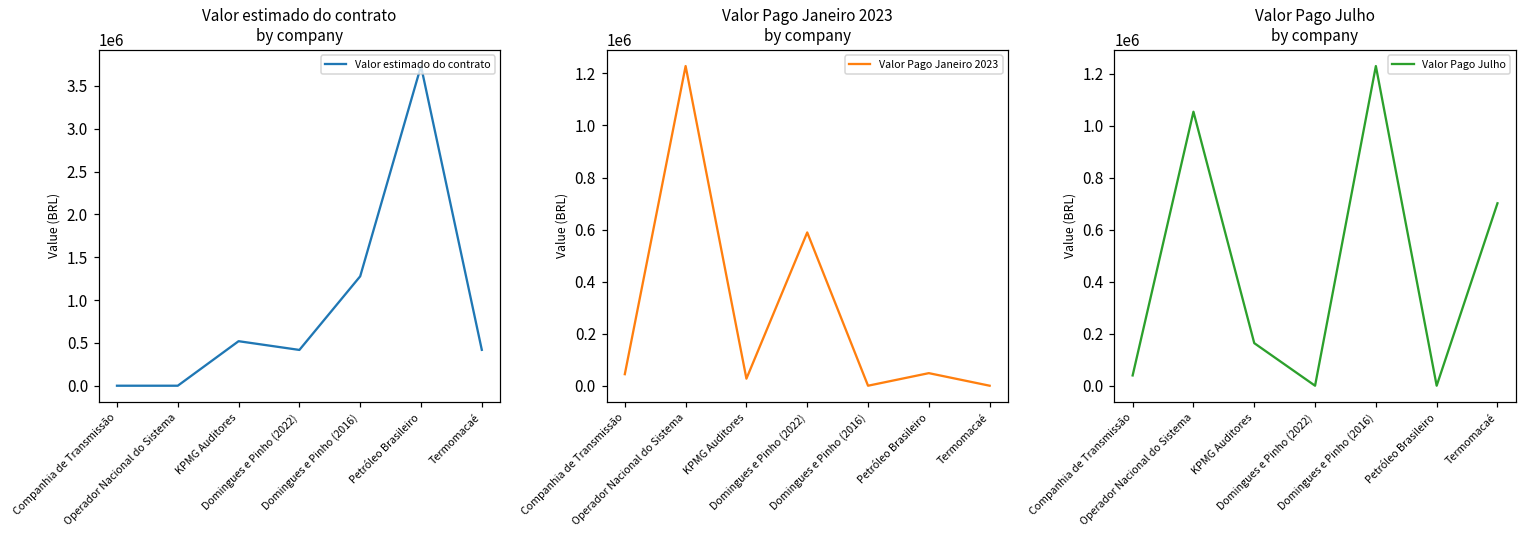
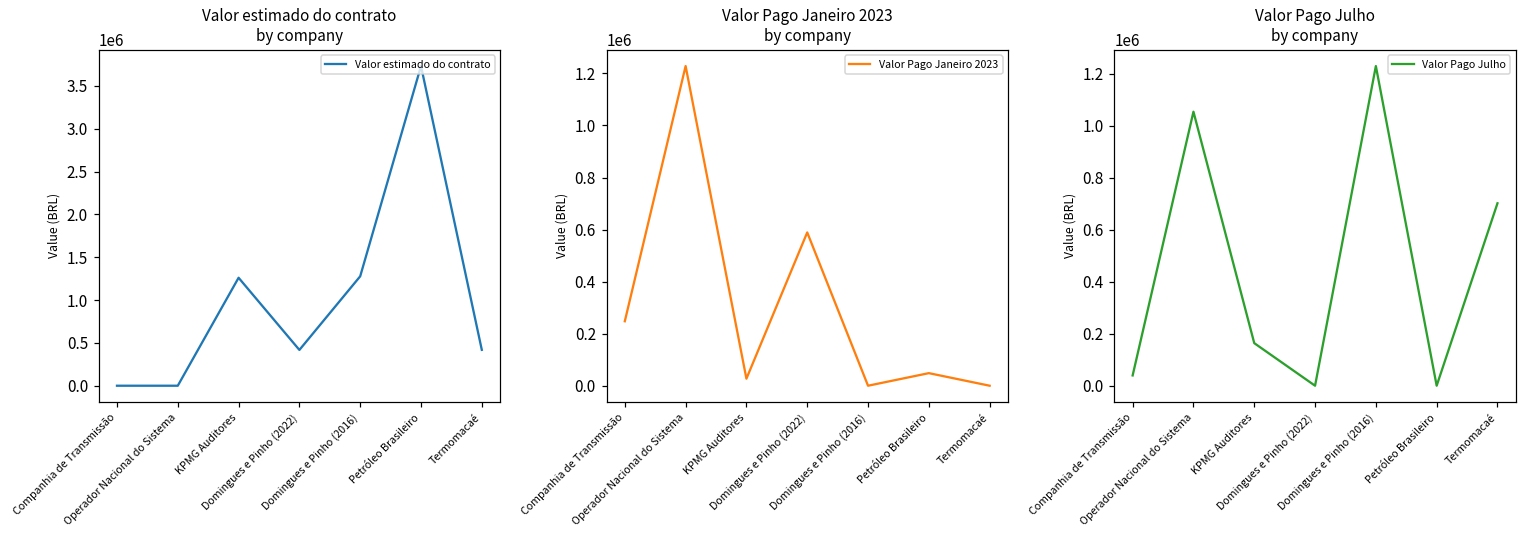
  {
    "Valor estimado do contrato by company": {
      "Companhia de Transmissão": 0,
      "Operador Nacional do Sistema": 0,
-     "KPMG Auditores": 500000,
+     "KPMG Auditores": 1300000,
      "Domingues e Pinho (2022)": 400000,
      "Domingues e Pinho (2016)": 1300000,
      "Termomacaé": 400000
    },
    "Valor Pago Janeiro 2023 by company": {
-     "Companhia de Transmissão": 40000,
+     "Companhia de Transmissão": 250000,
      "Operador Nacional do Sistema": 1230000,
      "KPMG Auditores": 30000,
      "Domingues e Pinho (2022)": 590000,
      "Domingues e Pinho (2016)": 0,
      "Petróleo Brasileiro": 50000,
      "Termomacaé": 0
    },
    "Valor Pago Julho by company": {
      "Companhia de Transmissão": 40000,
      "Operador Nacional do Sistema": 1050000,
      "KPMG Auditores": 160000,
      "Domingues e Pinho (2022)": 0,
      "Domingues e Pinho (2016)": 1230000,
      "Petróleo Brasileiro": 0,
      "Termomacaé": 700000
    }
  }
